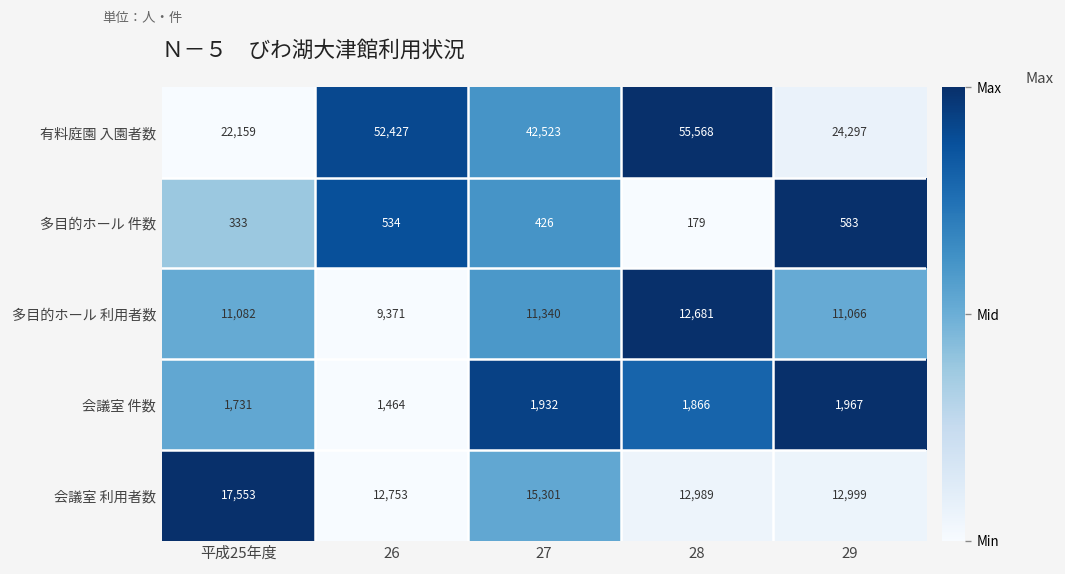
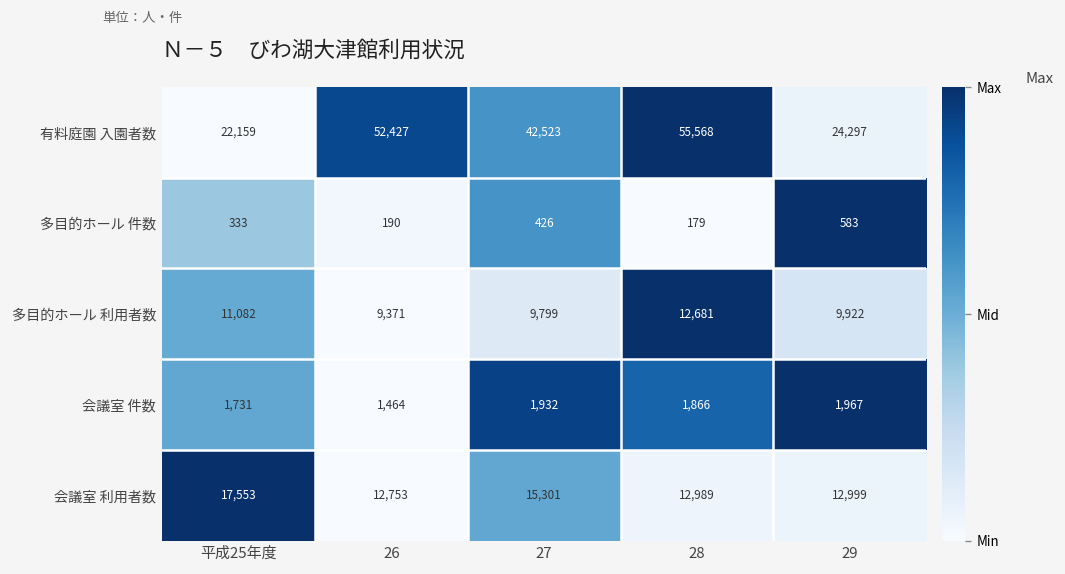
  {
    "有料庭園 入園者数": {
      "平成25年度": "22,159",
      "26": "52,427",
      "27": "42,523",
      "28": "55,568",
      "29": "24,297"
    },
    "多目的ホール 件数": {
      "平成25年度": "333",
-     "26": "534",
+     "26": "190",
      "27": "426",
      "28": "179",
      "29": "583"
    },
    "多目的ホール 利用者数": {
      "平成25年度": "11,082",
      "26": "9,371",
-     "27": "11,340",
+     "27": "9,799",
      "28": "12,681",
-     "29": "11,066"
+     "29": "9,922"
    },
    "会議室 件数": {
      "平成25年度": "1,731",
      "26": "1,464",
      "27": "1,932",
      "28": "1,866",
      "29": "1,967"
    },
    "会議室 利用者数": {
      "平成25年度": "17,553",
      "26": "12,753",
      "27": "15,301",
      "28": "12,989",
      "29": "12,999"
    }
  }
